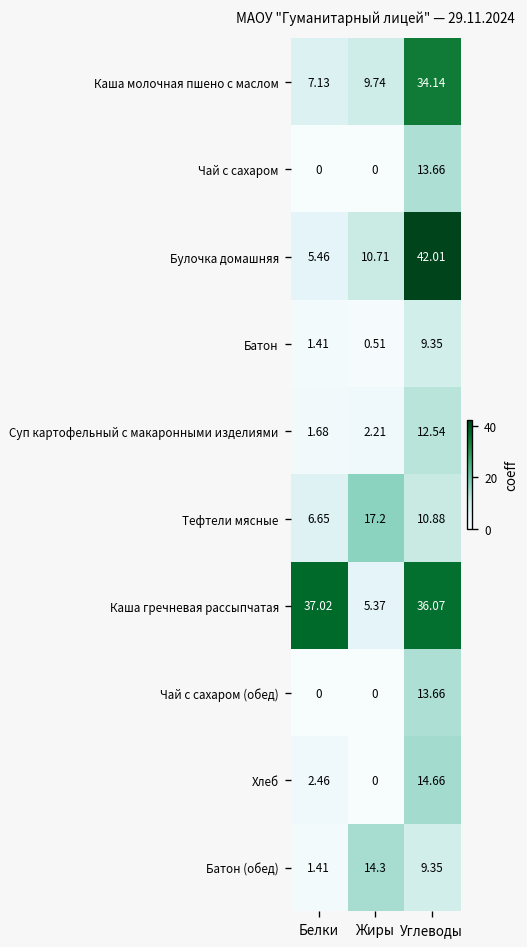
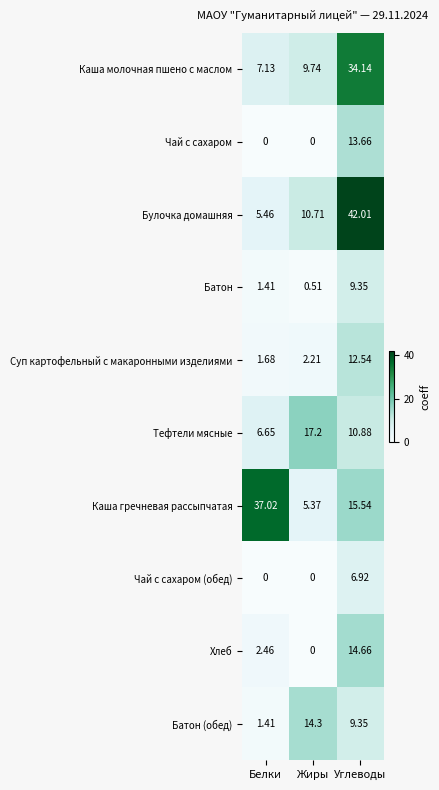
  {
    "Каша молочная пшено с маслом": {
      "Белки": 7.13,
      "Жиры": 9.74,
      "Углеводы": 34.14
    },
    "Чай с сахаром": {
      "Белки": 0,
      "Жиры": 0,
      "Углеводы": 13.66
    },
    "Булочка домашняя": {
      "Белки": 5.46,
      "Жиры": 10.71,
      "Углеводы": 42.01
    },
    "Батон": {
      "Белки": 1.41,
      "Жиры": 0.51,
      "Углеводы": 9.35
    },
    "Суп картофельный с макаронными изделиями": {
      "Белки": 1.68,
      "Жиры": 2.21,
      "Углеводы": 12.54
    },
    "Тефтели мясные": {
      "Белки": 6.65,
      "Жиры": 17.2,
      "Углеводы": 10.88
    },
    "Каша гречневая рассыпчатая": {
      "Белки": 37.02,
      "Жиры": 5.37,
-     "Углеводы": 36.07
+     "Углеводы": 15.54
    },
    "Чай с сахаром (обед)": {
      "Белки": 0,
      "Жиры": 0,
-     "Углеводы": 13.66
+     "Углеводы": 6.92
    },
    "Хлеб": {
      "Белки": 2.46,
      "Жиры": 0,
      "Углеводы": 14.66
    },
    "Батон (обед)": {
      "Белки": 1.41,
      "Жиры": 14.3,
      "Углеводы": 9.35
    }
  }
